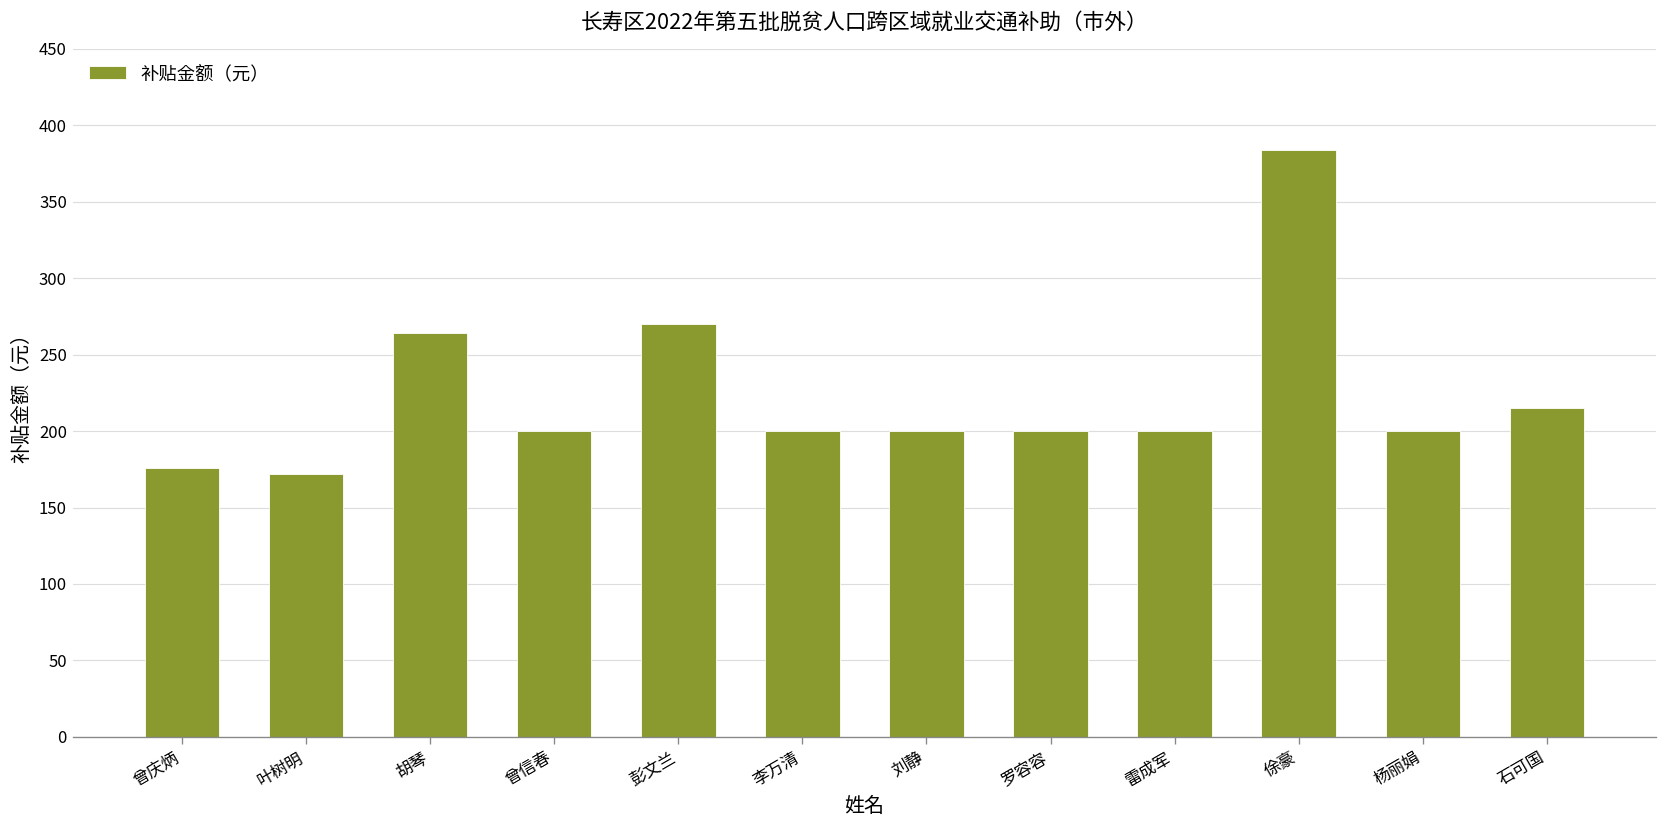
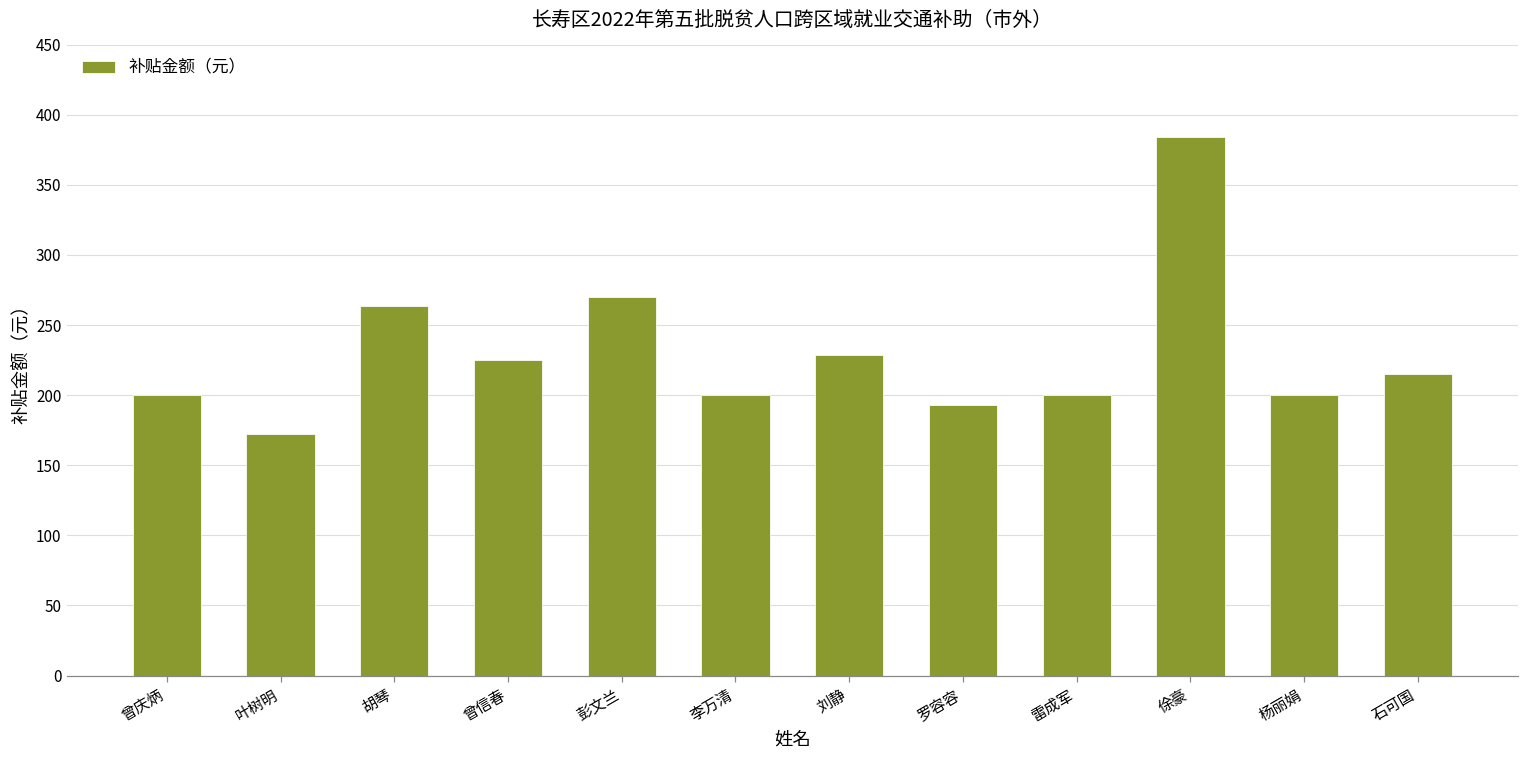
  {
-   "曾庆炳": 176,
+   "曾庆炳": 200,
    "叶树明": 172,
    "胡琴": 264,
-   "曾信春": 200,
+   "曾信春": 225,
    "彭文兰": 270,
    "李万清": 200,
-   "刘静": 200,
-   "罗容容": 200,
+   "刘静": 229,
+   "罗容容": 193,
    "雷成军": 200,
    "俆豪": 384,
    "杨丽娟": 200,
    "石可国": 215
  }
